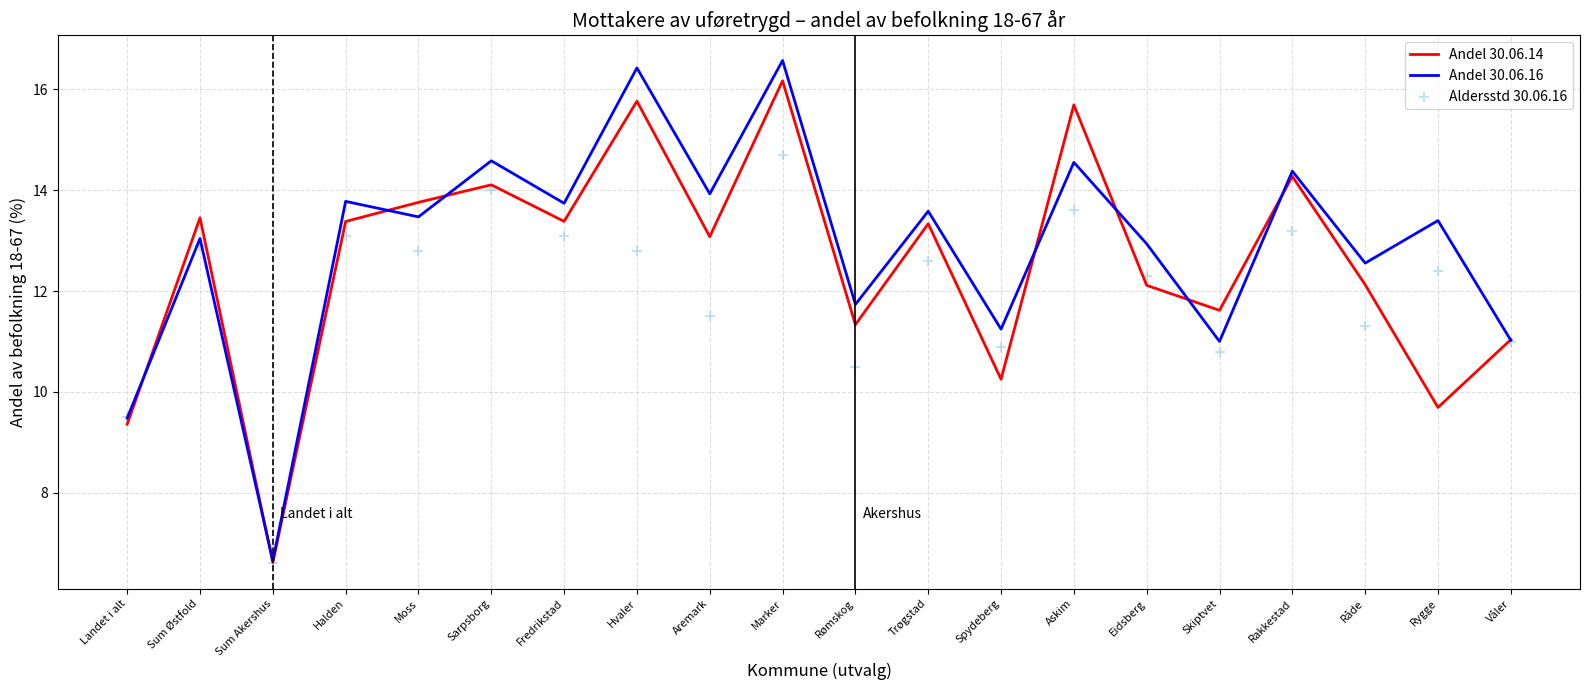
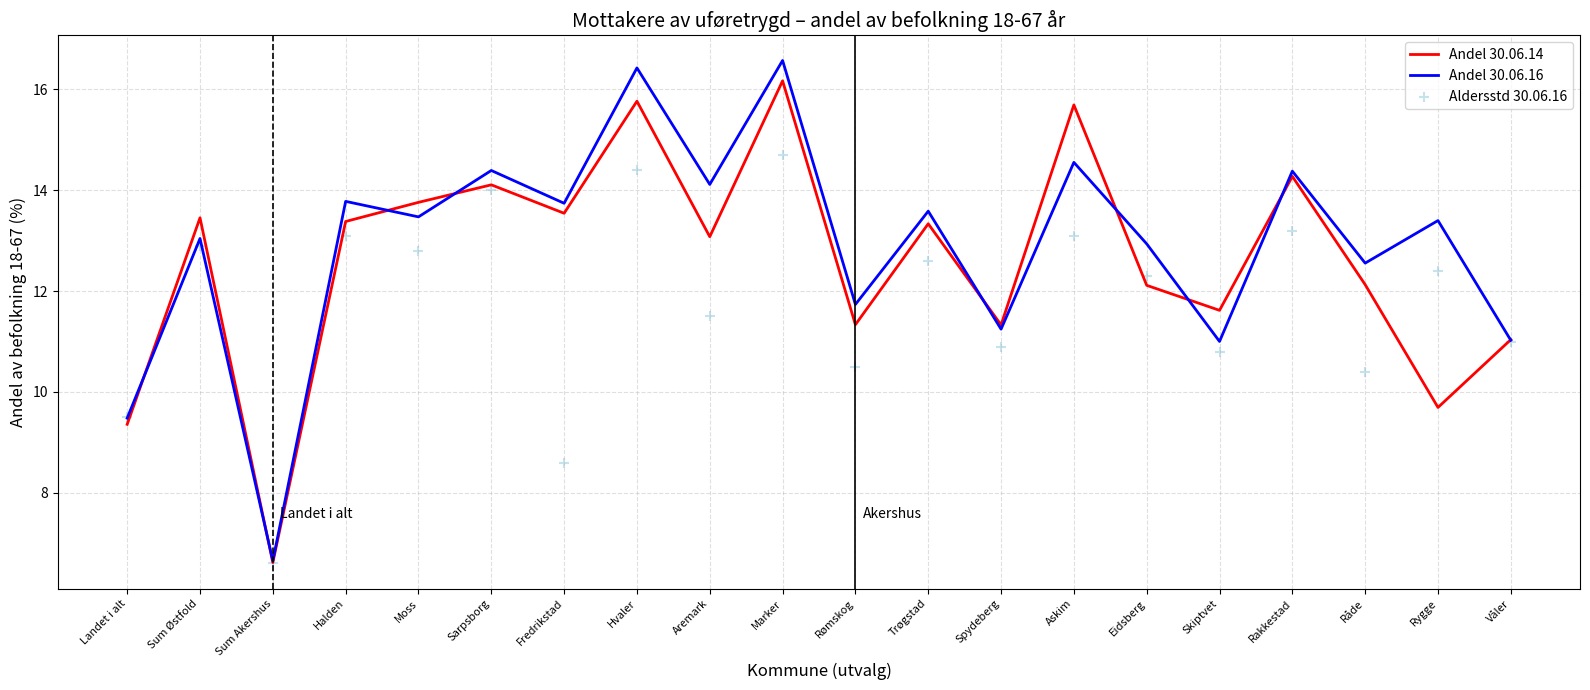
  {
    "Andel 30.06.14": {
      "Landet i alt": 9.4,
      "Sum Østfold": 13.5,
      "Halden": 13.4,
      "Moss": 13.8,
      "Sarpsborg": 14.1,
-     "Fredrikstad": 13.4,
+     "Fredrikstad": 13.5,
      "Hvaler": 15.8,
      "Aremark": 13.1,
      "Marker": 16.2,
      "Rømskog": 11.3,
      "Trøgstad": 13.3,
-     "Spydeberg": 10.3,
+     "Spydeberg": 11.3,
      "Askim": 15.7,
      "Eidsberg": 12.1,
      "Skiptvet": 11.6,
      "Rakkestad": 14.3,
      "Råde": 12.1,
      "Rygge": 9.7
    },
    "Aldersstd 30.06.16": {
-     "Fredrikstad": 13.1,
-     "Hvaler": 12.8,
-     "Askim": 13.6,
-     "Råde": 11.3
+     "Fredrikstad": 8.6,
+     "Hvaler": 14.4,
+     "Askim": 13.1,
+     "Råde": 10.4
    },
    "Andel 30.06.16": {
      "Sum Østfold": 13.0,
      "Halden": 13.8,
      "Moss": 13.5,
-     "Sarpsborg": 14.6,
+     "Sarpsborg": 14.4,
      "Fredrikstad": 13.7,
      "Hvaler": 16.4,
-     "Aremark": 13.9,
+     "Aremark": 14.1,
      "Marker": 16.6,
      "Rømskog": 11.7,
      "Trøgstad": 13.6,
      "Spydeberg": 11.2,
      "Askim": 14.6,
      "Eidsberg": 12.9,
      "Skiptvet": 11.0,
      "Rakkestad": 14.4,
      "Råde": 12.6,
      "Rygge": 13.4
    }
  }
